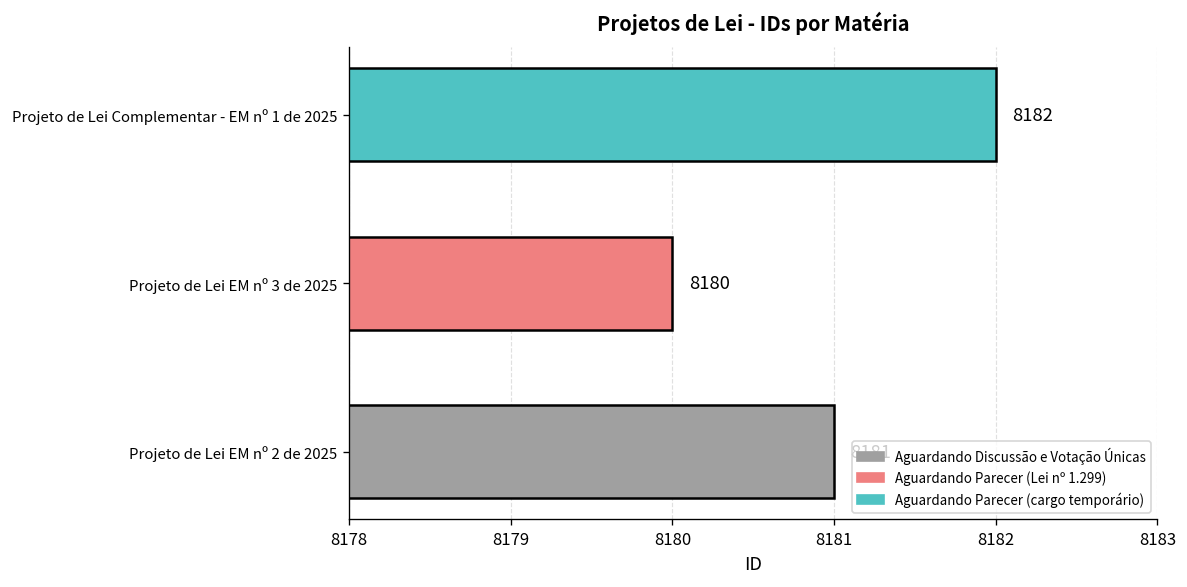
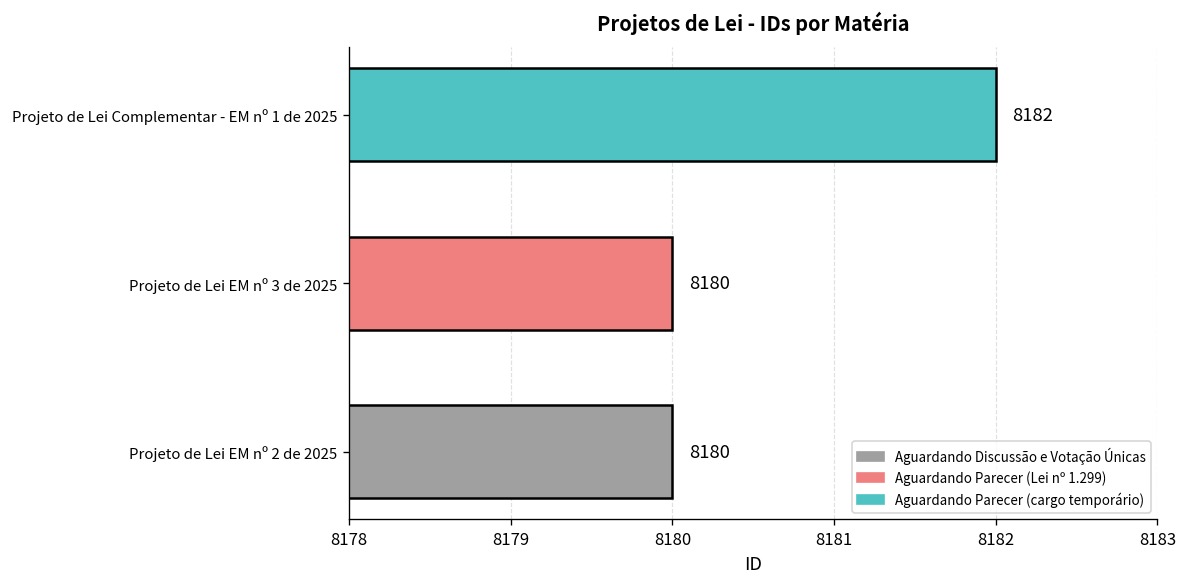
  {
-   "Projeto de Lei EM nº 2 de 2025": 8181
+   "Projeto de Lei EM nº 2 de 2025": 8180
  }
